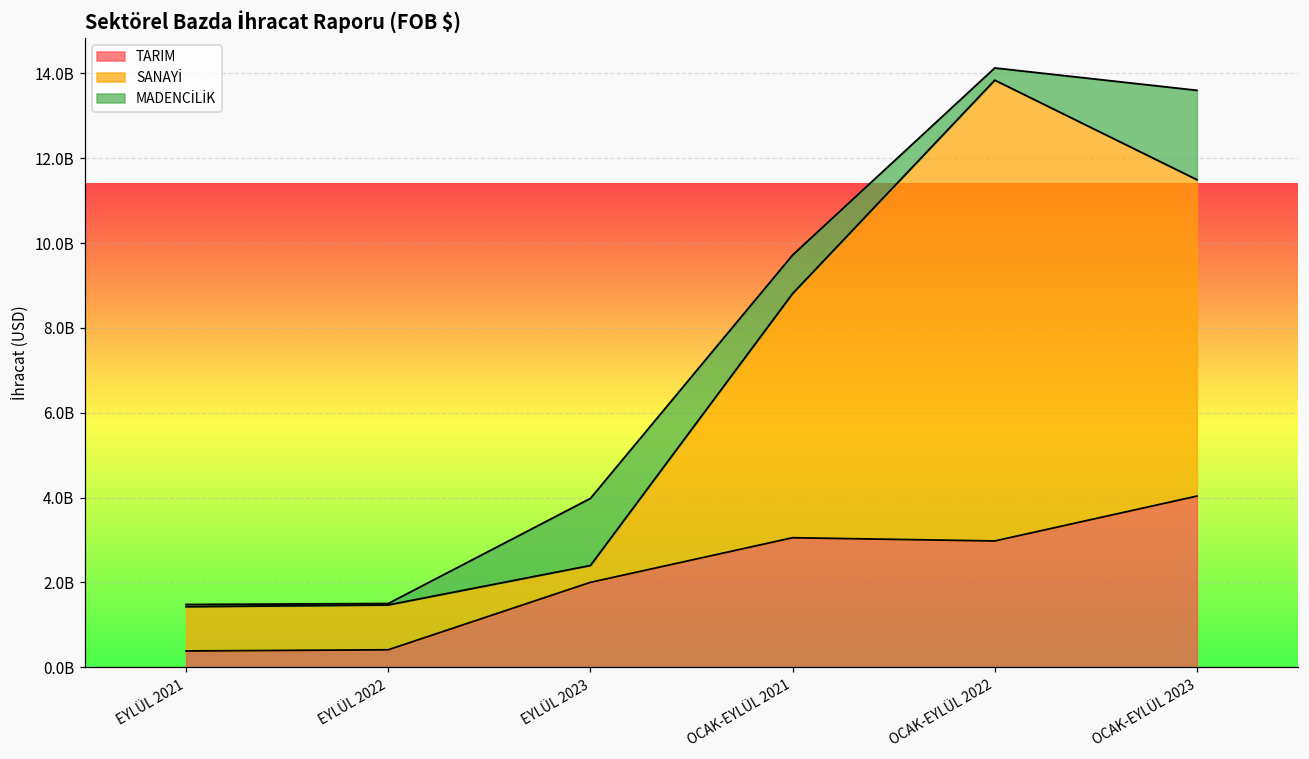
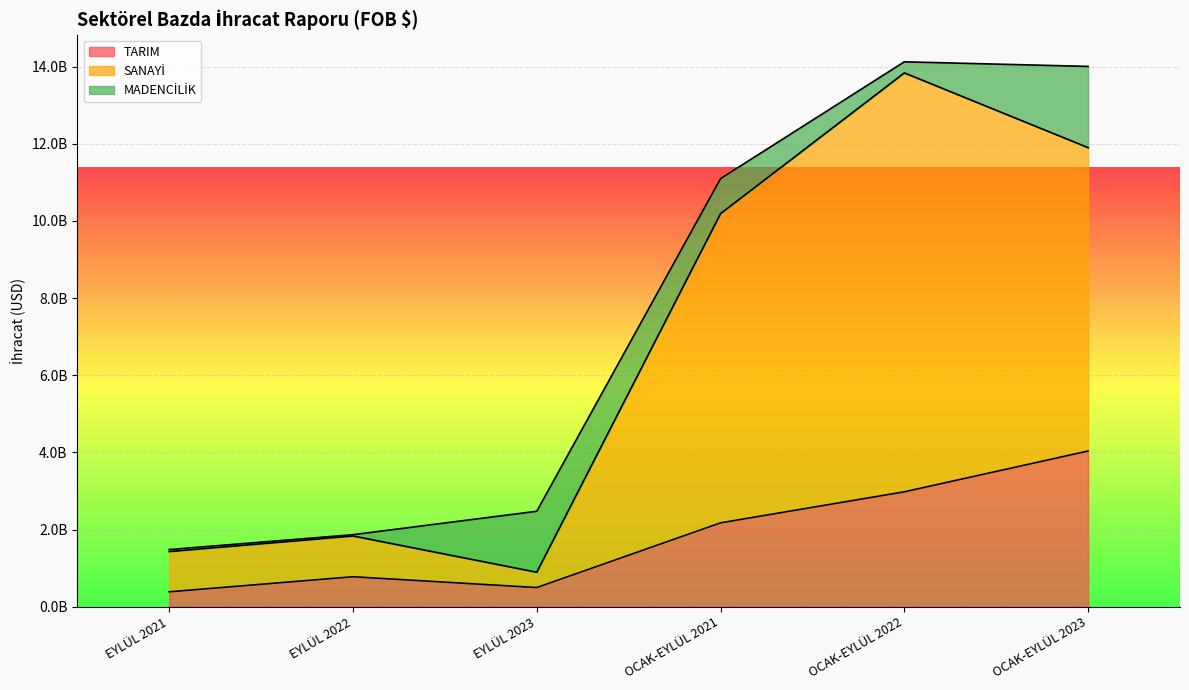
  {
    "TARIM": {
      "EYLÜL 2021": 400000000,
-     "EYLÜL 2022": 400000000,
-     "EYLÜL 2023": 2000000000,
-     "OCAK-EYLÜL 2021": 3100000000,
+     "EYLÜL 2022": 800000000,
+     "EYLÜL 2023": 500000000,
+     "OCAK-EYLÜL 2021": 2200000000,
      "OCAK-EYLÜL 2022": 3000000000,
      "OCAK-EYLÜL 2023": 4000000000
    },
    "SANAYİ": {
      "EYLÜL 2023": 400000000,
-     "OCAK-EYLÜL 2021": 5800000000,
+     "OCAK-EYLÜL 2021": 8000000000,
      "OCAK-EYLÜL 2022": 10900000000,
-     "OCAK-EYLÜL 2023": 7500000000
+     "OCAK-EYLÜL 2023": 7900000000
    },
    "MADENCİLİK": {
      "EYLÜL 2023": 1600000000,
      "OCAK-EYLÜL 2021": 900000000,
      "OCAK-EYLÜL 2022": 300000000,
      "OCAK-EYLÜL 2023": 2100000000
    }
  }
